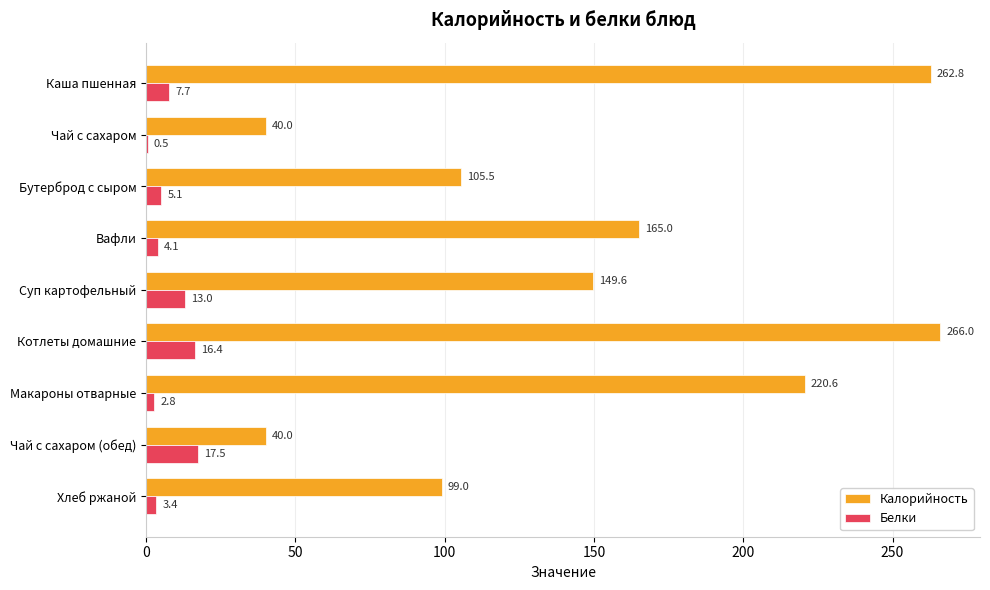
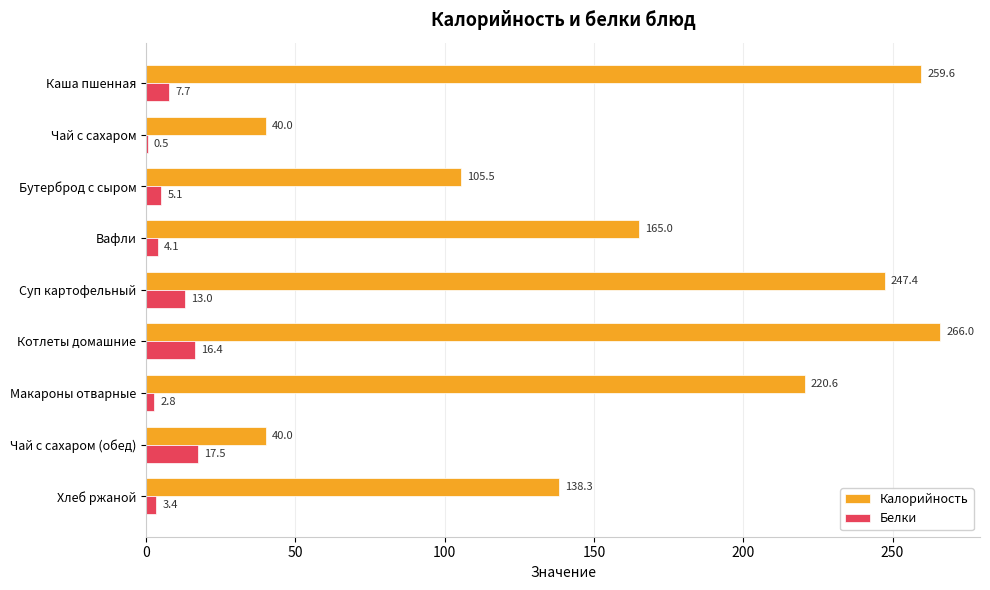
  {
    "Калорийность": {
-     "Каша пшенная": 262.8,
+     "Каша пшенная": 259.6,
      "Чай с сахаром": 40.0,
      "Бутерброд с сыром": 105.5,
      "Вафли": 165.0,
-     "Суп картофельный": 149.6,
+     "Суп картофельный": 247.4,
      "Котлеты домашние": 266.0,
      "Макароны отварные": 220.6,
      "Чай с сахаром (обед)": 40.0,
-     "Хлеб ржаной": 99.0
+     "Хлеб ржаной": 138.3
    },
    "Белки": {
      "Каша пшенная": 7.7,
      "Чай с сахаром": 0.5,
      "Бутерброд с сыром": 5.1,
      "Вафли": 4.1,
      "Суп картофельный": 13.0,
      "Котлеты домашние": 16.4,
      "Макароны отварные": 2.8,
      "Чай с сахаром (обед)": 17.5,
      "Хлеб ржаной": 3.4
    }
  }
